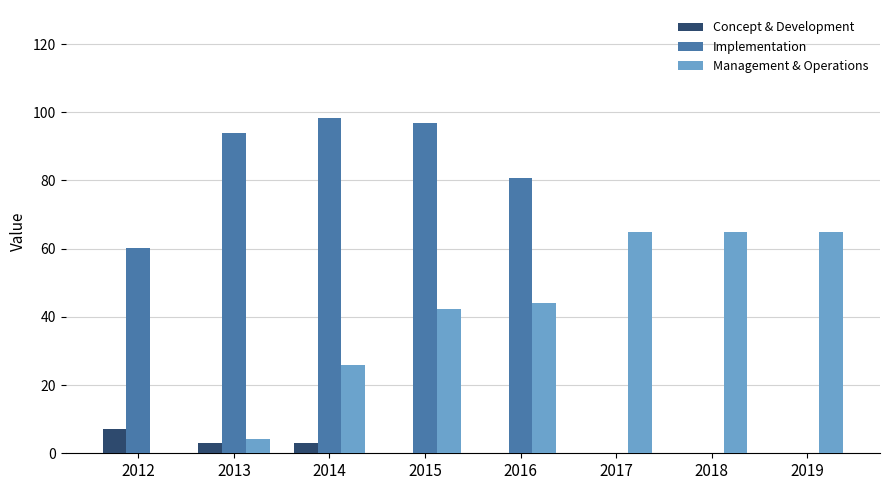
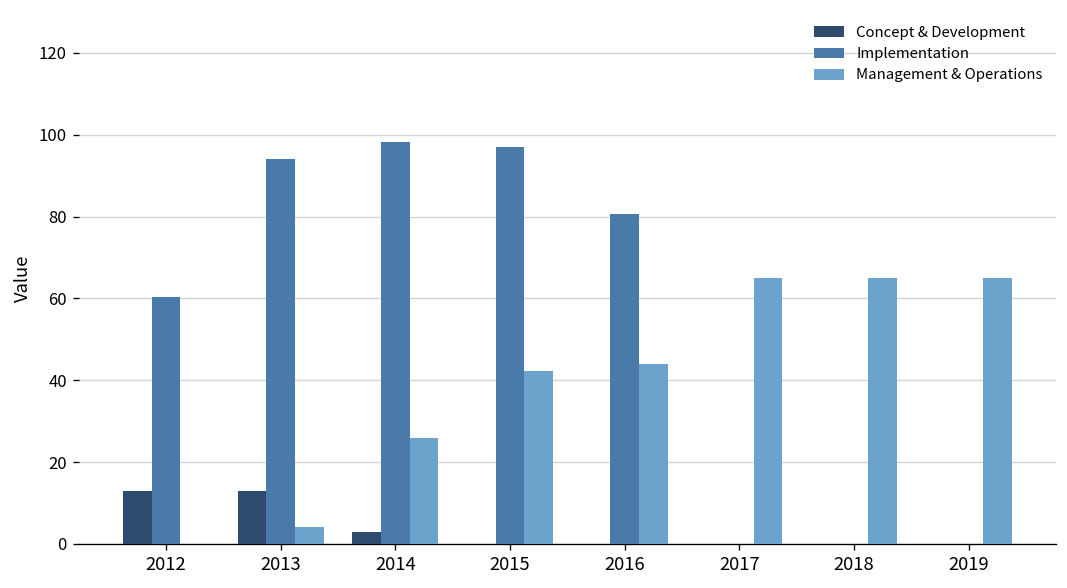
  {
    "Concept & Development": {
-     "2012": 7,
-     "2013": 3,
+     "2012": 13,
+     "2013": 13,
      "2014": 3,
      "2015": 0,
      "2016": 0,
      "2017": 0,
      "2018": 0,
      "2019": 0
    },
    "Implementation": {
      "2012": 60,
      "2013": 94,
      "2014": 98,
      "2015": 97,
      "2016": 81,
      "2017": 0,
      "2018": 0,
      "2019": 0
    },
    "Management & Operations": {
      "2012": 0,
      "2013": 4,
      "2014": 26,
      "2015": 42,
      "2016": 44,
      "2017": 65,
      "2018": 65,
      "2019": 65
    }
  }
